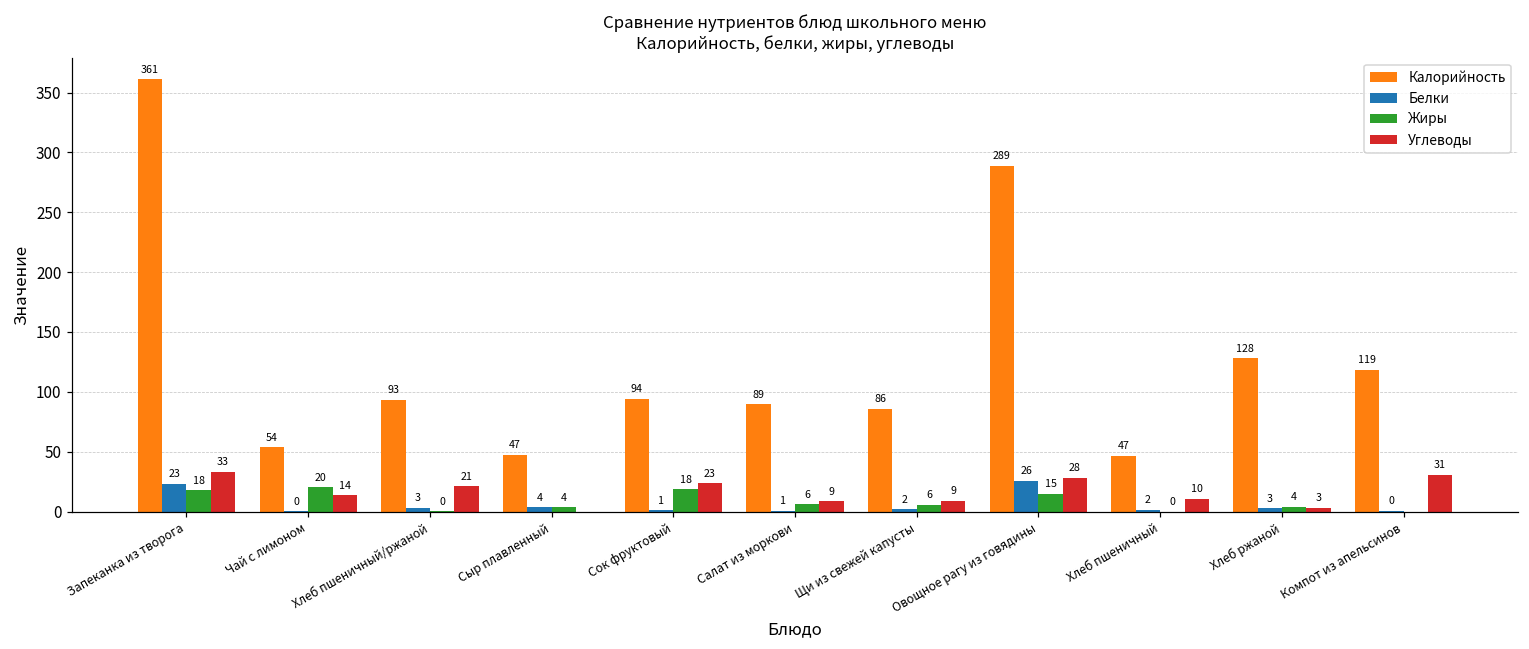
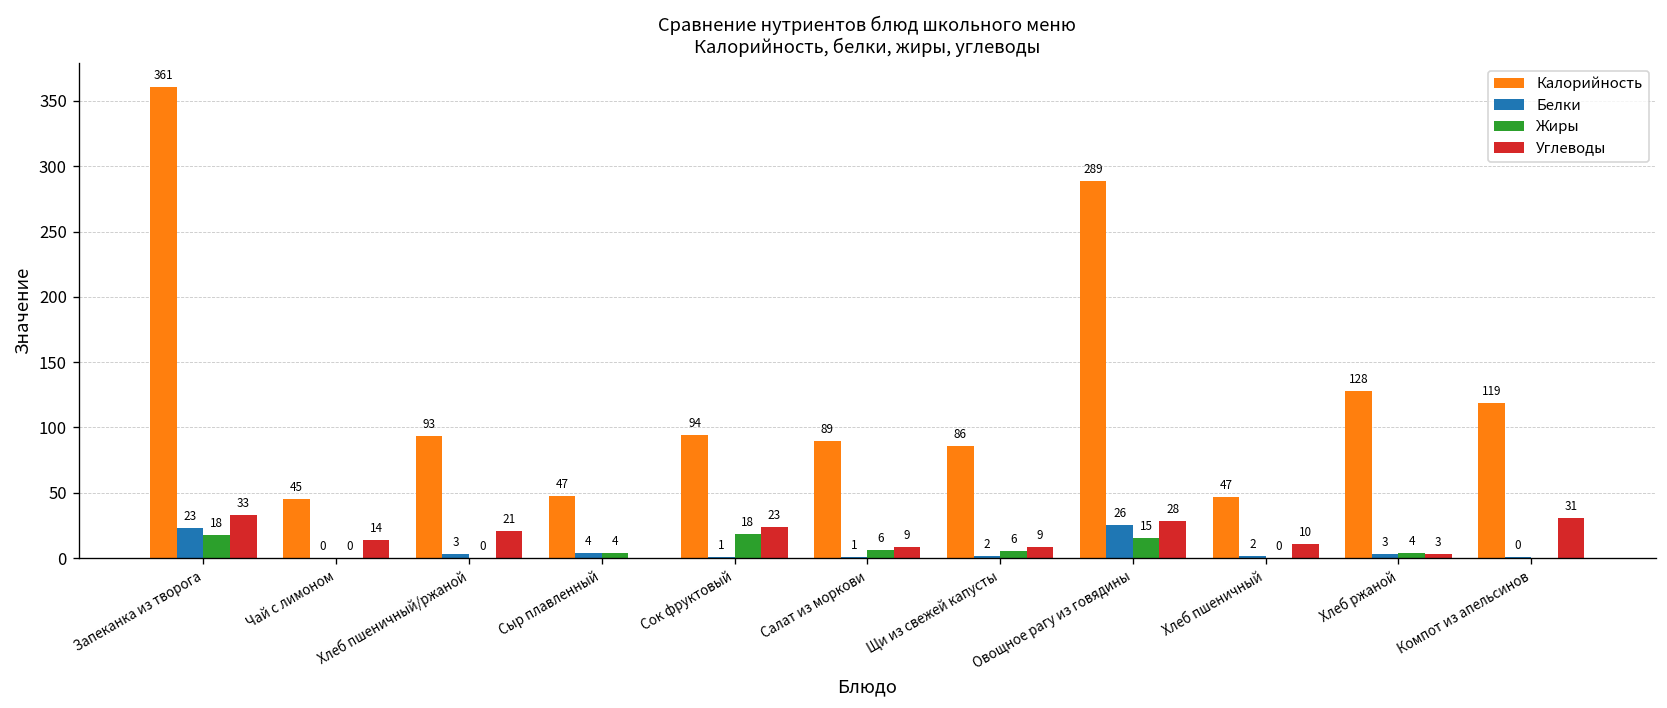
  {
    "Калорийность": {
      "Запеканка из творога": 361,
-     "Чай с лимоном": 54,
+     "Чай с лимоном": 45,
      "Хлеб пшеничный/ржаной": 93,
      "Сыр плавленный": 47,
      "Сок фруктовый": 94,
      "Салат из моркови": 89,
      "Щи из свежей капусты": 86,
      "Овощное рагу из говядины": 289,
      "Хлеб пшеничный": 47,
      "Хлеб ржаной": 128,
      "Компот из апельсинов": 119
    },
    "Белки": {
      "Запеканка из творога": 23,
      "Чай с лимоном": 0,
      "Хлеб пшеничный/ржаной": 3,
      "Сыр плавленный": 4,
      "Сок фруктовый": 1,
      "Салат из моркови": 1,
      "Щи из свежей капусты": 2,
      "Овощное рагу из говядины": 26,
      "Хлеб пшеничный": 2,
      "Хлеб ржаной": 3,
      "Компот из апельсинов": 0
    },
    "Жиры": {
      "Запеканка из творога": 18,
-     "Чай с лимоном": 20,
+     "Чай с лимоном": 0,
      "Хлеб пшеничный/ржаной": 0,
      "Сыр плавленный": 4,
      "Сок фруктовый": 18,
      "Салат из моркови": 6,
      "Щи из свежей капусты": 6,
      "Овощное рагу из говядины": 15,
      "Хлеб пшеничный": 0,
      "Хлеб ржаной": 4
    },
    "Углеводы": {
      "Запеканка из творога": 33,
      "Чай с лимоном": 14,
      "Хлеб пшеничный/ржаной": 21,
      "Сок фруктовый": 23,
      "Салат из моркови": 9,
      "Щи из свежей капусты": 9,
      "Овощное рагу из говядины": 28,
      "Хлеб пшеничный": 10,
      "Хлеб ржаной": 3,
      "Компот из апельсинов": 31
    }
  }
